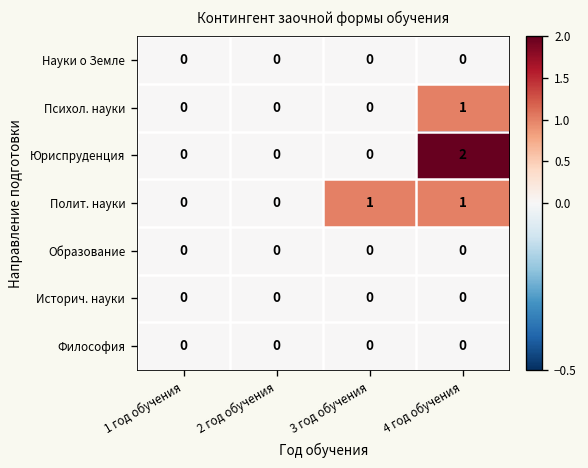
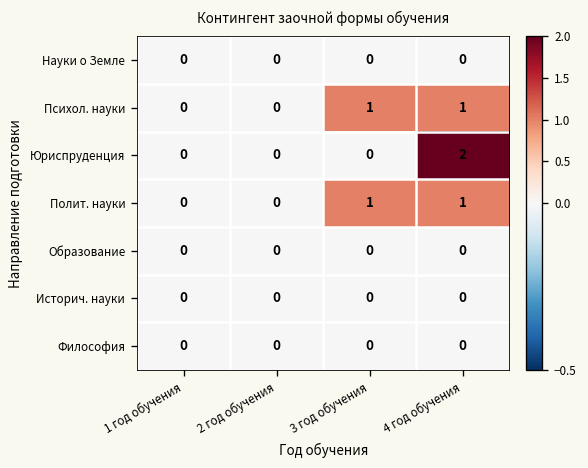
  {
    "Науки о Земле": {
      "1 год обучения": 0,
      "2 год обучения": 0,
      "3 год обучения": 0,
      "4 год обучения": 0
    },
    "Психол. науки": {
      "1 год обучения": 0,
      "2 год обучения": 0,
-     "3 год обучения": 0,
+     "3 год обучения": 1,
      "4 год обучения": 1
    },
    "Юриспруденция": {
      "1 год обучения": 0,
      "2 год обучения": 0,
      "3 год обучения": 0,
      "4 год обучения": 2
    },
    "Полит. науки": {
      "1 год обучения": 0,
      "2 год обучения": 0,
      "3 год обучения": 1,
      "4 год обучения": 1
    },
    "Образование": {
      "1 год обучения": 0,
      "2 год обучения": 0,
      "3 год обучения": 0,
      "4 год обучения": 0
    },
    "Историч. науки": {
      "1 год обучения": 0,
      "2 год обучения": 0,
      "3 год обучения": 0,
      "4 год обучения": 0
    },
    "Философия": {
      "1 год обучения": 0,
      "2 год обучения": 0,
      "3 год обучения": 0,
      "4 год обучения": 0
    }
  }
